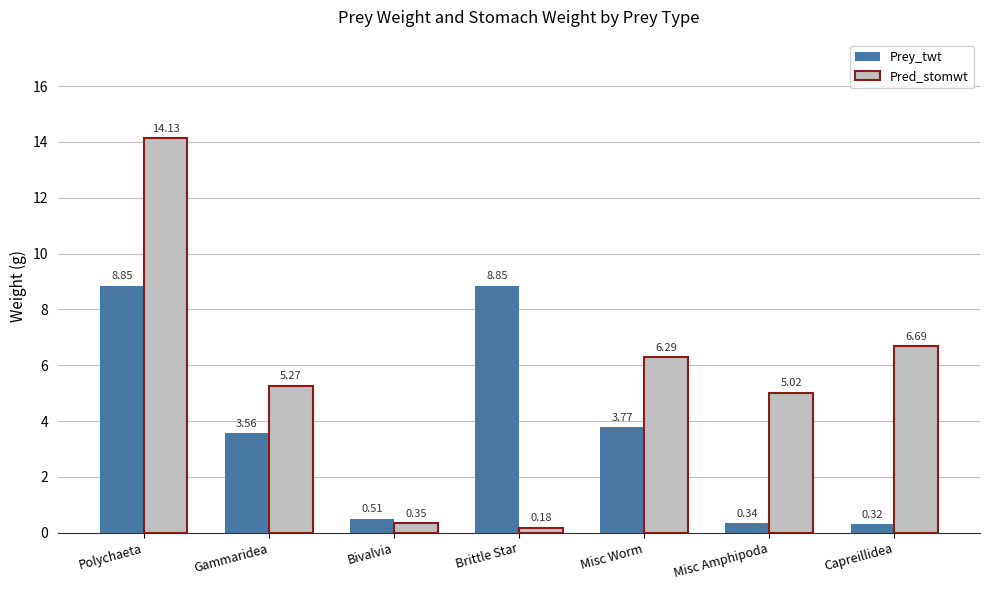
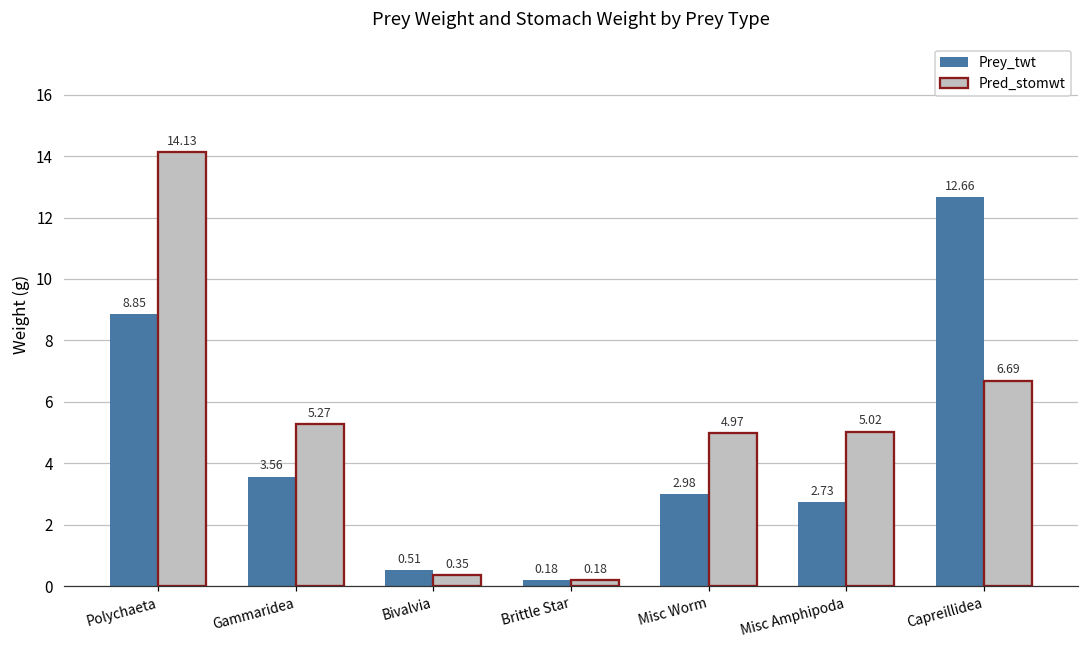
  {
    "Prey_twt": {
      "Polychaeta": 8.85,
      "Gammaridea": 3.56,
      "Bivalvia": 0.51,
-     "Brittle Star": 8.85,
-     "Misc Worm": 3.77,
-     "Misc Amphipoda": 0.34,
-     "Capreillidea": 0.32
+     "Brittle Star": 0.18,
+     "Misc Worm": 2.98,
+     "Misc Amphipoda": 2.73,
+     "Capreillidea": 12.66
    },
    "Pred_stomwt": {
      "Polychaeta": 14.13,
      "Gammaridea": 5.27,
      "Bivalvia": 0.35,
      "Brittle Star": 0.18,
-     "Misc Worm": 6.29,
+     "Misc Worm": 4.97,
      "Misc Amphipoda": 5.02,
      "Capreillidea": 6.69
    }
  }
